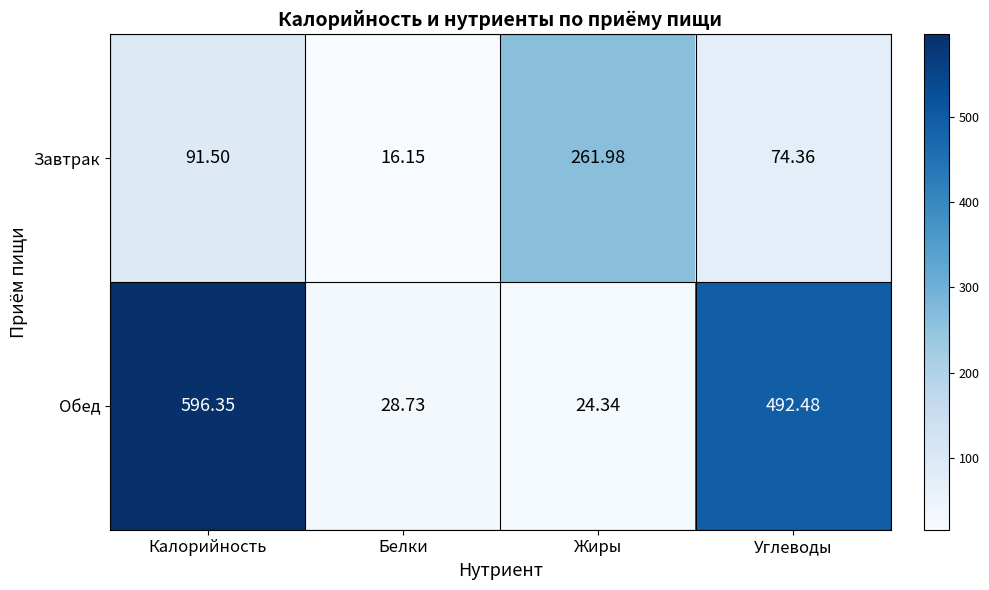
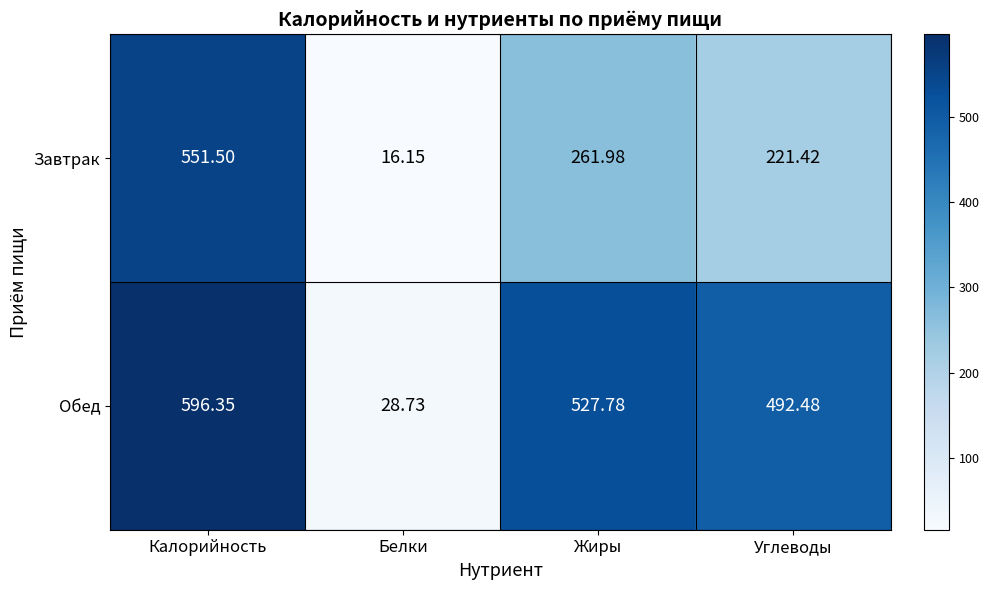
  {
    "Завтрак": {
-     "Калорийность": 91.50,
+     "Калорийность": 551.50,
      "Белки": 16.15,
      "Жиры": 261.98,
-     "Углеводы": 74.36
+     "Углеводы": 221.42
    },
    "Обед": {
      "Калорийность": 596.35,
      "Белки": 28.73,
-     "Жиры": 24.34,
+     "Жиры": 527.78,
      "Углеводы": 492.48
    }
  }
